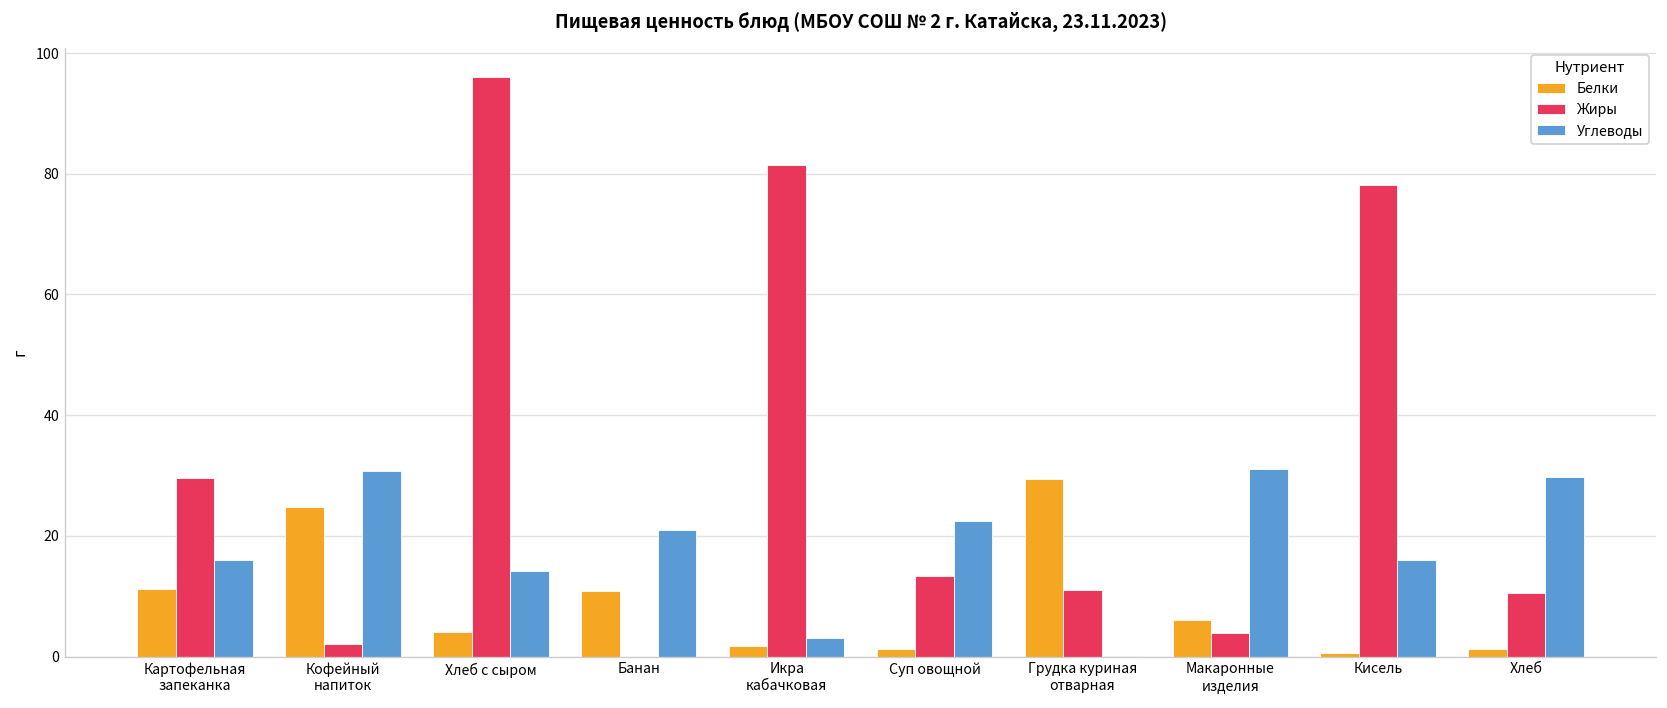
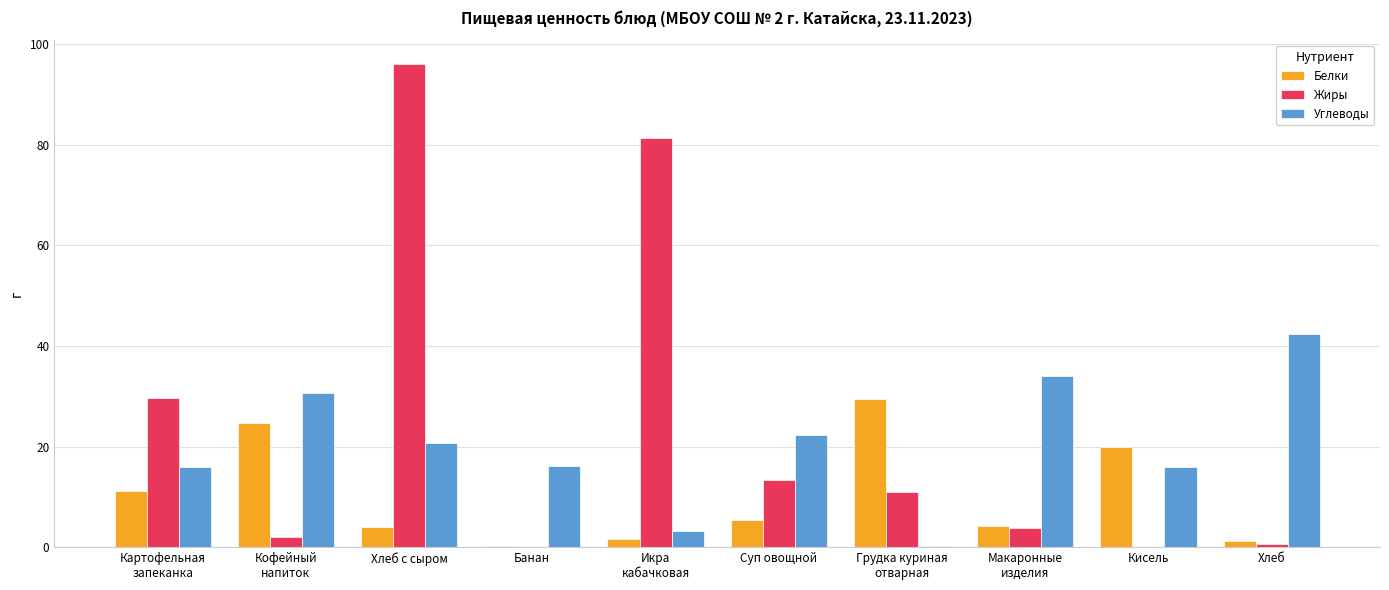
  {
    "Белки": {
      "Картофельная запеканка": 11,
      "Кофейный напиток": 25,
      "Хлеб с сыром": 4,
-     "Банан": 11,
+     "Банан": 0,
      "Икра кабачковая": 2,
-     "Суп овощной": 1,
+     "Суп овощной": 5,
      "Грудка куриная отварная": 29,
-     "Макаронные изделия": 6,
-     "Кисель": 1,
+     "Макаронные изделия": 4,
+     "Кисель": 20,
      "Хлеб": 1
    },
    "Жиры": {
      "Картофельная запеканка": 30,
      "Кофейный напиток": 2,
      "Хлеб с сыром": 96,
      "Банан": 0,
      "Икра кабачковая": 81,
      "Суп овощной": 13,
      "Грудка куриная отварная": 11,
      "Макаронные изделия": 4,
-     "Кисель": 78,
-     "Хлеб": 11
+     "Кисель": 0,
+     "Хлеб": 1
    },
    "Углеводы": {
      "Картофельная запеканка": 16,
      "Кофейный напиток": 31,
-     "Хлеб с сыром": 14,
-     "Банан": 21,
+     "Хлеб с сыром": 21,
+     "Банан": 16,
      "Икра кабачковая": 3,
      "Суп овощной": 22,
-     "Макаронные изделия": 31,
+     "Макаронные изделия": 34,
      "Кисель": 16,
-     "Хлеб": 30
+     "Хлеб": 42
    }
  }
